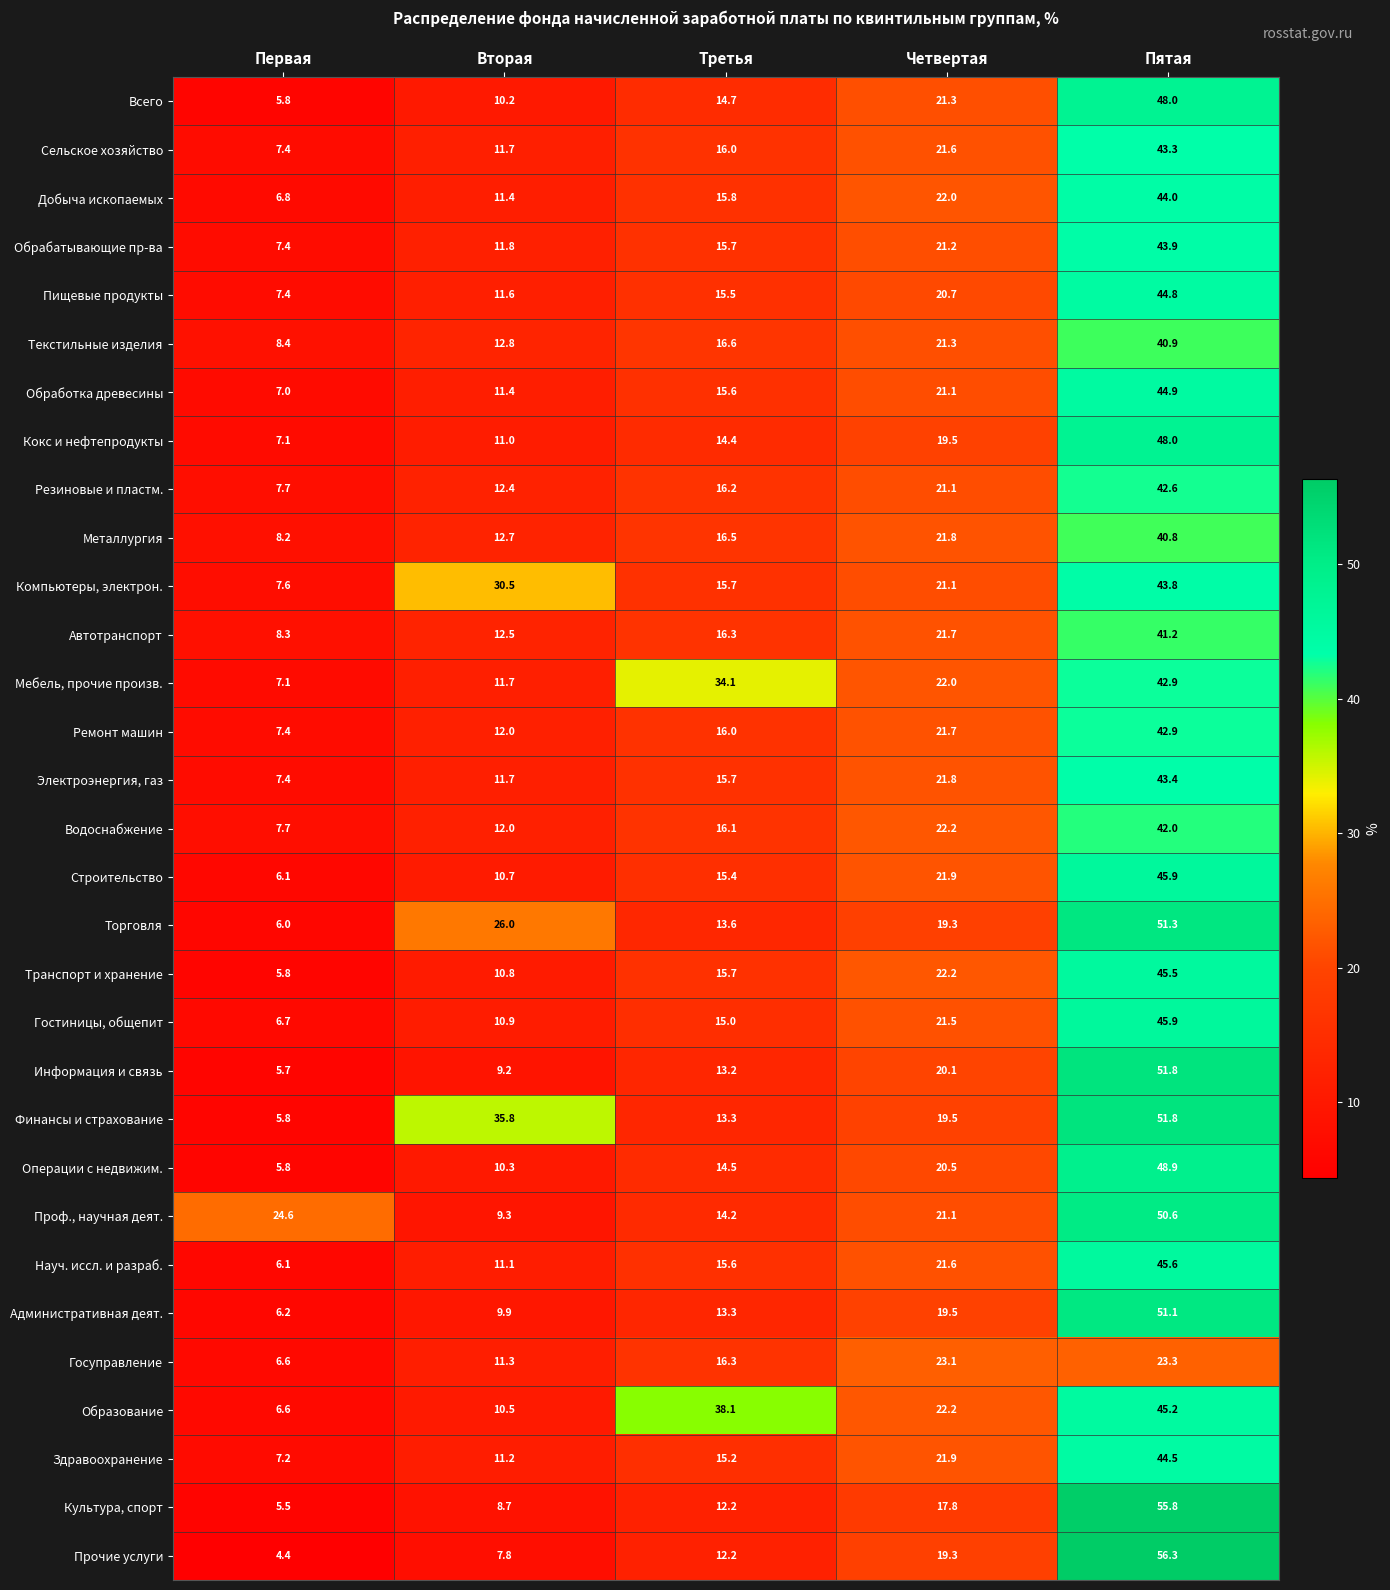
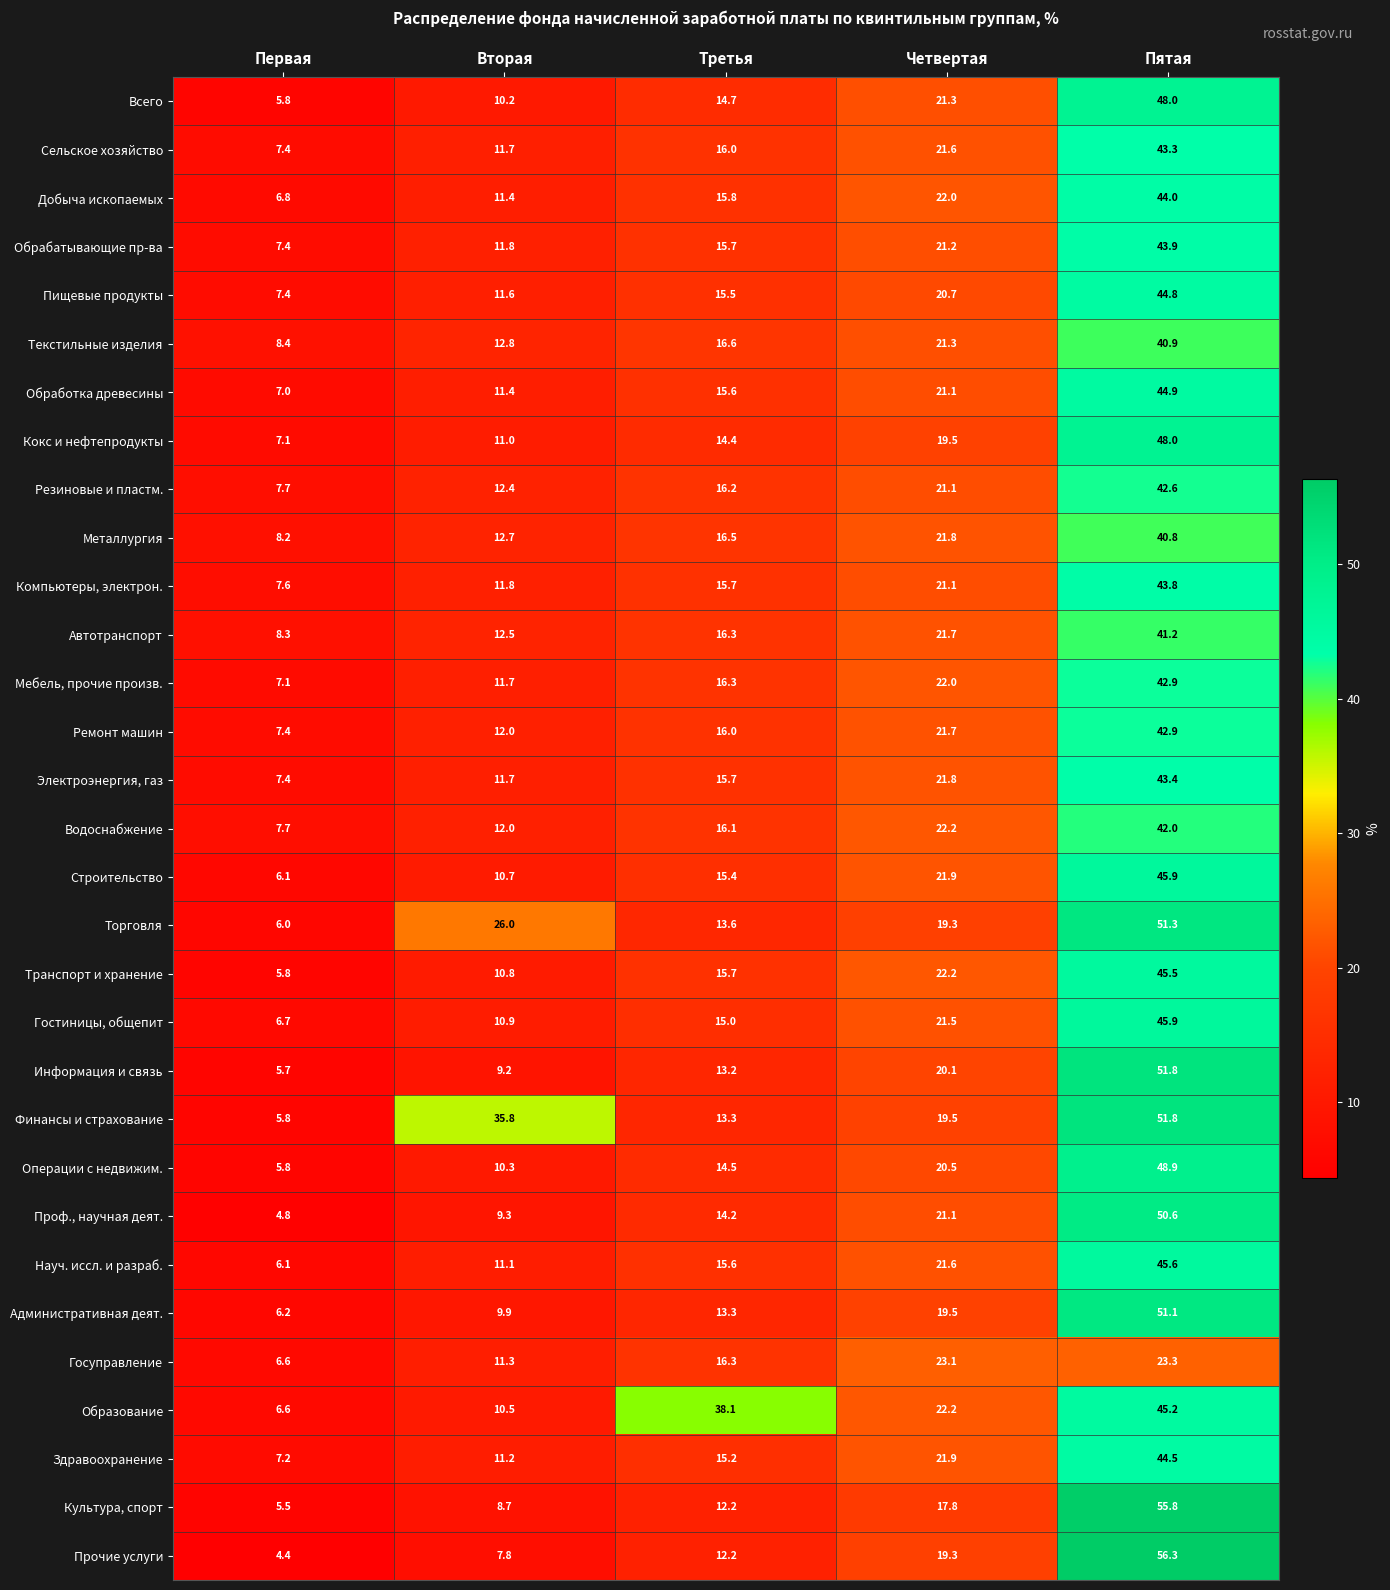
  {
    "Всего": {
      "Первая": 5.8,
      "Вторая": 10.2,
      "Третья": 14.7,
      "Четвертая": 21.3,
      "Пятая": 48.0
    },
    "Сельское хозяйство": {
      "Первая": 7.4,
      "Вторая": 11.7,
      "Третья": 16.0,
      "Четвертая": 21.6,
      "Пятая": 43.3
    },
    "Добыча ископаемых": {
      "Первая": 6.8,
      "Вторая": 11.4,
      "Третья": 15.8,
      "Четвертая": 22.0,
      "Пятая": 44.0
    },
    "Обрабатывающие пр-ва": {
      "Первая": 7.4,
      "Вторая": 11.8,
      "Третья": 15.7,
      "Четвертая": 21.2,
      "Пятая": 43.9
    },
    "Пищевые продукты": {
      "Первая": 7.4,
      "Вторая": 11.6,
      "Третья": 15.5,
      "Четвертая": 20.7,
      "Пятая": 44.8
    },
    "Текстильные изделия": {
      "Первая": 8.4,
      "Вторая": 12.8,
      "Третья": 16.6,
      "Четвертая": 21.3,
      "Пятая": 40.9
    },
    "Обработка древесины": {
      "Первая": 7.0,
      "Вторая": 11.4,
      "Третья": 15.6,
      "Четвертая": 21.1,
      "Пятая": 44.9
    },
    "Кокс и нефтепродукты": {
      "Первая": 7.1,
      "Вторая": 11.0,
      "Третья": 14.4,
      "Четвертая": 19.5,
      "Пятая": 48.0
    },
    "Резиновые и пластм.": {
      "Первая": 7.7,
      "Вторая": 12.4,
      "Третья": 16.2,
      "Четвертая": 21.1,
      "Пятая": 42.6
    },
    "Металлургия": {
      "Первая": 8.2,
      "Вторая": 12.7,
      "Третья": 16.5,
      "Четвертая": 21.8,
      "Пятая": 40.8
    },
    "Компьютеры, электрон.": {
      "Первая": 7.6,
-     "Вторая": 30.5,
+     "Вторая": 11.8,
      "Третья": 15.7,
      "Четвертая": 21.1,
      "Пятая": 43.8
    },
    "Автотранспорт": {
      "Первая": 8.3,
      "Вторая": 12.5,
      "Третья": 16.3,
      "Четвертая": 21.7,
      "Пятая": 41.2
    },
    "Мебель, прочие произв.": {
      "Первая": 7.1,
      "Вторая": 11.7,
-     "Третья": 34.1,
+     "Третья": 16.3,
      "Четвертая": 22.0,
      "Пятая": 42.9
    },
    "Ремонт машин": {
      "Первая": 7.4,
      "Вторая": 12.0,
      "Третья": 16.0,
      "Четвертая": 21.7,
      "Пятая": 42.9
    },
    "Электроэнергия, газ": {
      "Первая": 7.4,
      "Вторая": 11.7,
      "Третья": 15.7,
      "Четвертая": 21.8,
      "Пятая": 43.4
    },
    "Водоснабжение": {
      "Первая": 7.7,
      "Вторая": 12.0,
      "Третья": 16.1,
      "Четвертая": 22.2,
      "Пятая": 42.0
    },
    "Строительство": {
      "Первая": 6.1,
      "Вторая": 10.7,
      "Третья": 15.4,
      "Четвертая": 21.9,
      "Пятая": 45.9
    },
    "Торговля": {
      "Первая": 6.0,
      "Вторая": 26.0,
      "Третья": 13.6,
      "Четвертая": 19.3,
      "Пятая": 51.3
    },
    "Транспорт и хранение": {
      "Первая": 5.8,
      "Вторая": 10.8,
      "Третья": 15.7,
      "Четвертая": 22.2,
      "Пятая": 45.5
    },
    "Гостиницы, общепит": {
      "Первая": 6.7,
      "Вторая": 10.9,
      "Третья": 15.0,
      "Четвертая": 21.5,
      "Пятая": 45.9
    },
    "Информация и связь": {
      "Первая": 5.7,
      "Вторая": 9.2,
      "Третья": 13.2,
      "Четвертая": 20.1,
      "Пятая": 51.8
    },
    "Финансы и страхование": {
      "Первая": 5.8,
      "Вторая": 35.8,
      "Третья": 13.3,
      "Четвертая": 19.5,
      "Пятая": 51.8
    },
    "Операции с недвижим.": {
      "Первая": 5.8,
      "Вторая": 10.3,
      "Третья": 14.5,
      "Четвертая": 20.5,
      "Пятая": 48.9
    },
    "Проф., научная деят.": {
-     "Первая": 24.6,
+     "Первая": 4.8,
      "Вторая": 9.3,
      "Третья": 14.2,
      "Четвертая": 21.1,
      "Пятая": 50.6
    },
    "Науч. иссл. и разраб.": {
      "Первая": 6.1,
      "Вторая": 11.1,
      "Третья": 15.6,
      "Четвертая": 21.6,
      "Пятая": 45.6
    },
    "Административная деят.": {
      "Первая": 6.2,
      "Вторая": 9.9,
      "Третья": 13.3,
      "Четвертая": 19.5,
      "Пятая": 51.1
    },
    "Госуправление": {
      "Первая": 6.6,
      "Вторая": 11.3,
      "Третья": 16.3,
      "Четвертая": 23.1,
      "Пятая": 23.3
    },
    "Образование": {
      "Первая": 6.6,
      "Вторая": 10.5,
      "Третья": 38.1,
      "Четвертая": 22.2,
      "Пятая": 45.2
    },
    "Здравоохранение": {
      "Первая": 7.2,
      "Вторая": 11.2,
      "Третья": 15.2,
      "Четвертая": 21.9,
      "Пятая": 44.5
    },
    "Культура, спорт": {
      "Первая": 5.5,
      "Вторая": 8.7,
      "Третья": 12.2,
      "Четвертая": 17.8,
      "Пятая": 55.8
    },
    "Прочие услуги": {
      "Первая": 4.4,
      "Вторая": 7.8,
      "Третья": 12.2,
      "Четвертая": 19.3,
      "Пятая": 56.3
    }
  }
